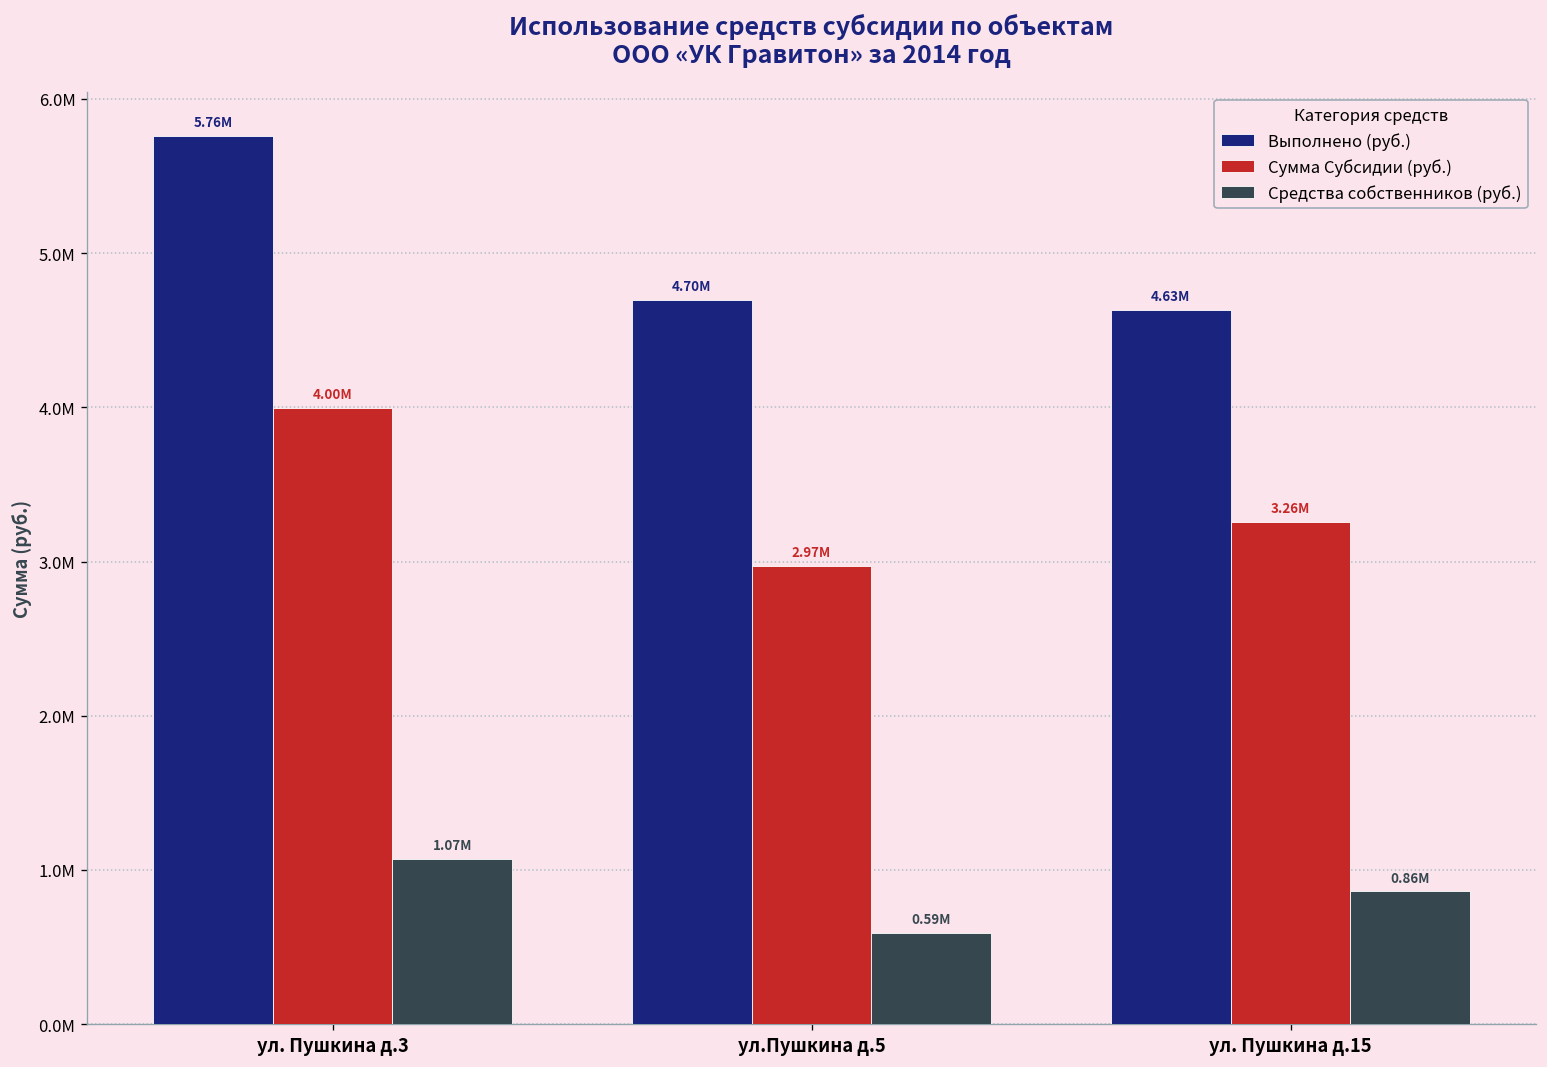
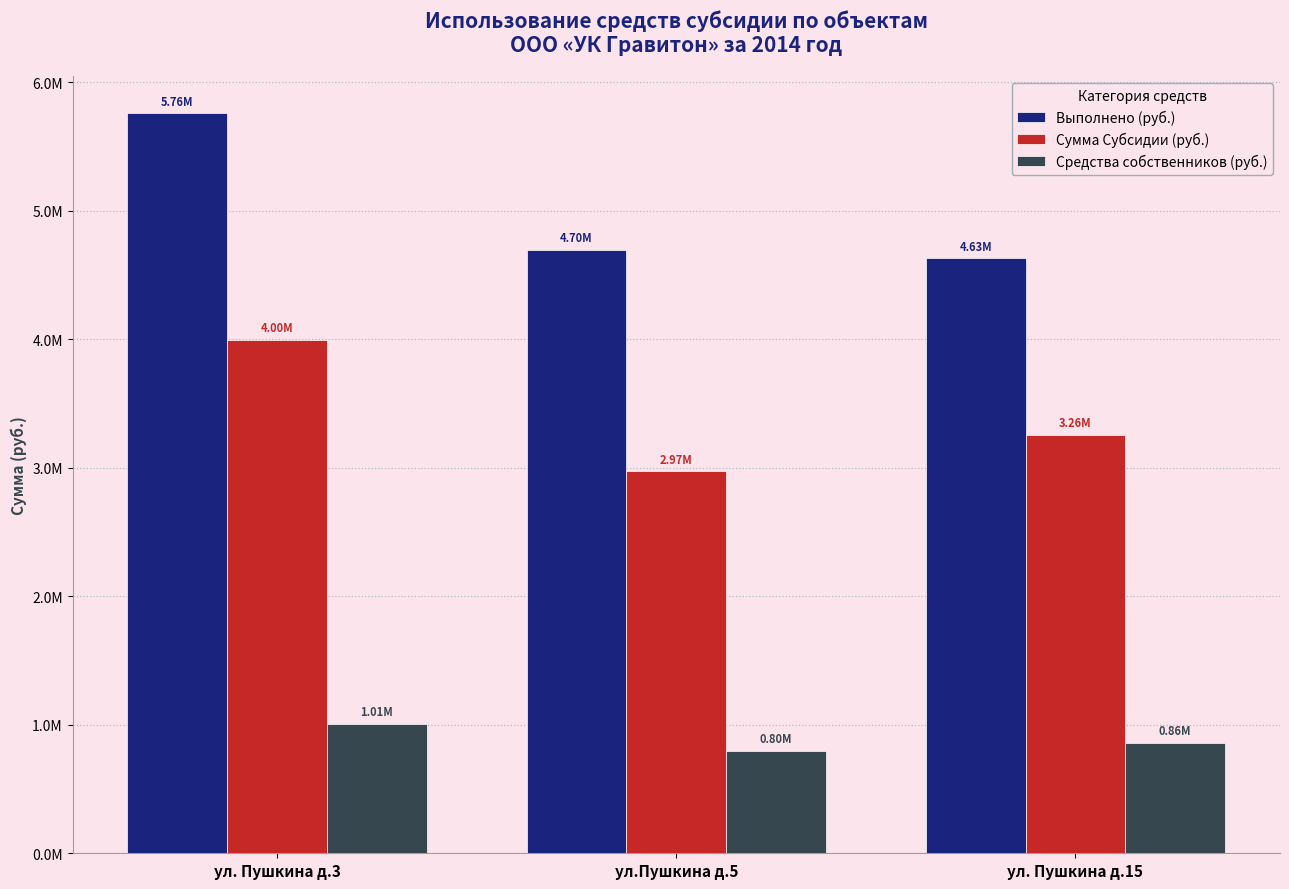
  {
    "Выполнено (руб.)": {
      "ул. Пушкина д.3": "5.76M",
      "ул.Пушкина д.5": "4.70M",
      "ул. Пушкина д.15": "4.63M"
    },
    "Сумма Субсидии (руб.)": {
      "ул. Пушкина д.3": "4.00M",
      "ул.Пушкина д.5": "2.97M",
      "ул. Пушкина д.15": "3.26M"
    },
    "Средства собственников (руб.)": {
-     "ул. Пушкина д.3": "1.07M",
-     "ул.Пушкина д.5": "0.59M",
+     "ул. Пушкина д.3": "1.01M",
+     "ул.Пушкина д.5": "0.80M",
      "ул. Пушкина д.15": "0.86M"
    }
  }
